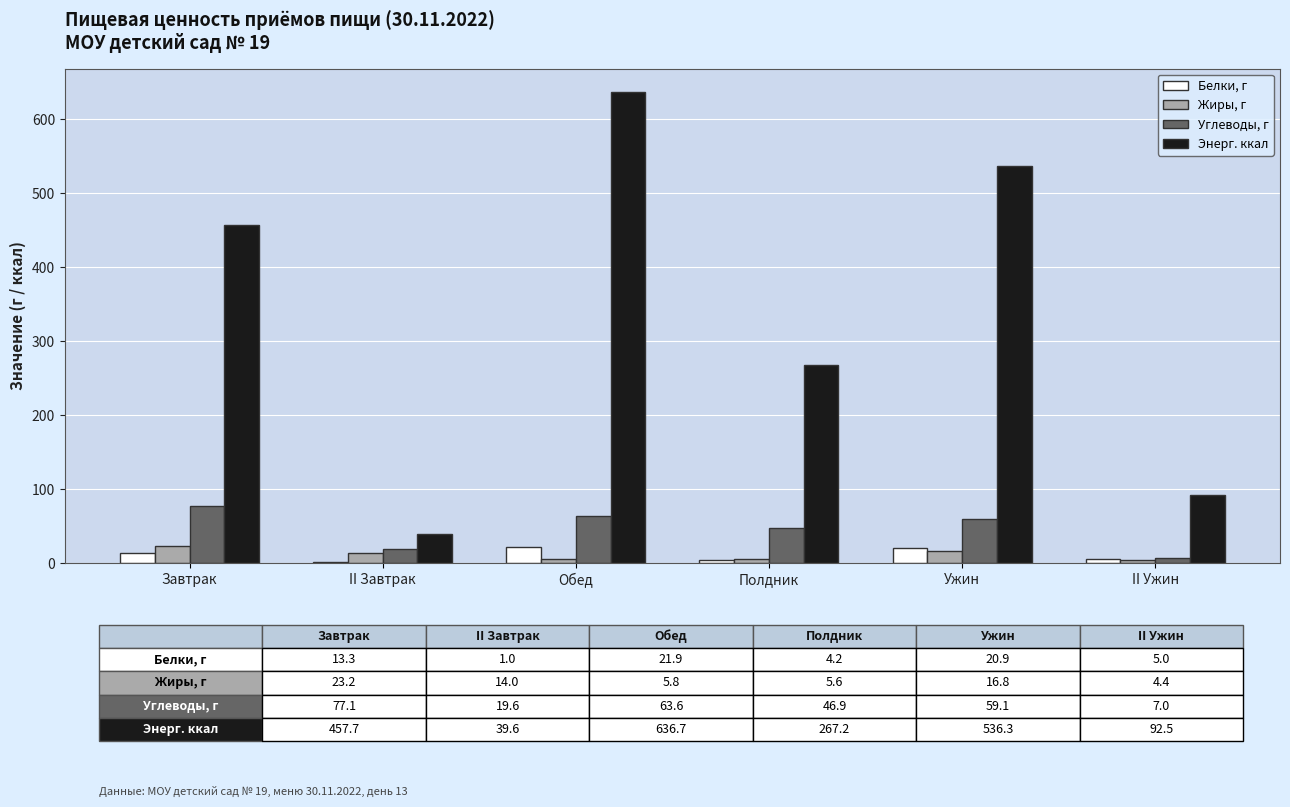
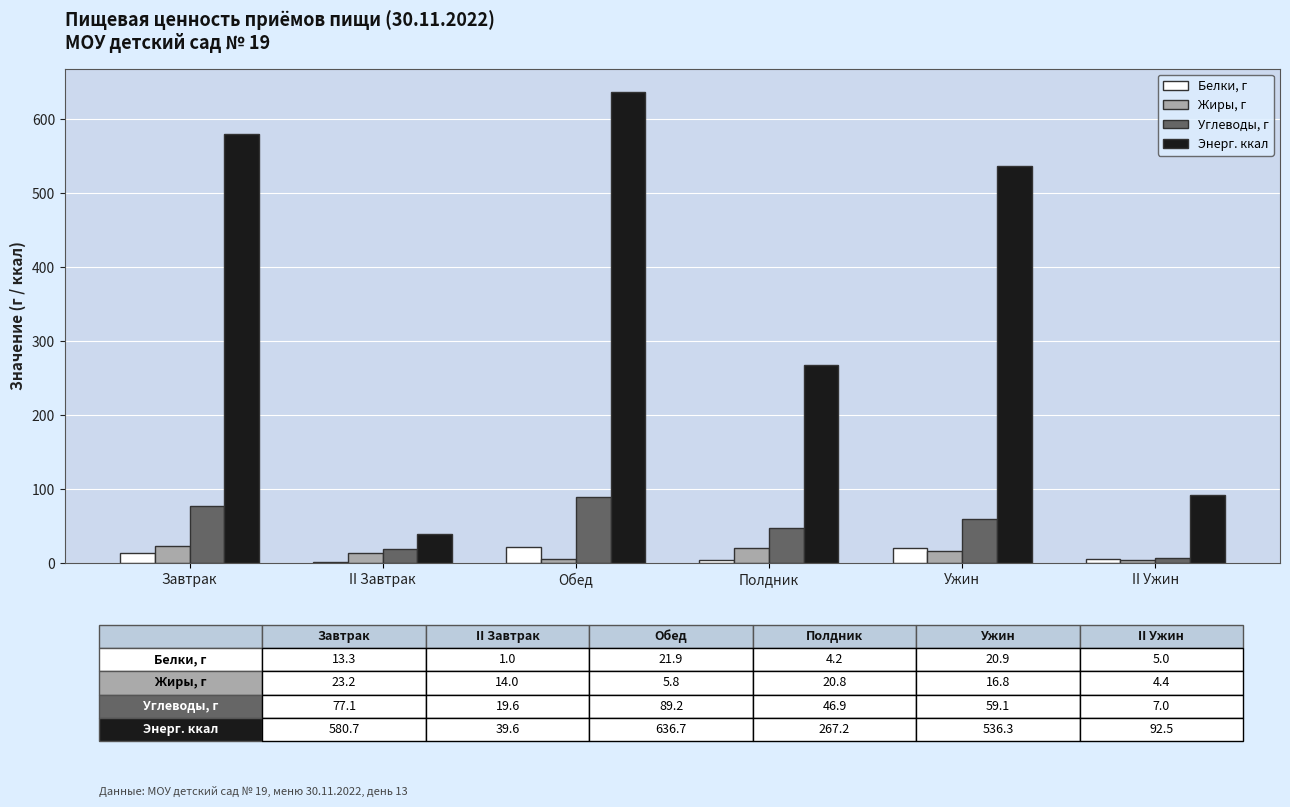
  {
    "Белки, г": {
      "Завтрак": 10,
      "Обед": 20,
      "Полдник": 0,
      "Ужин": 20,
      "II Ужин": 10
    },
    "Жиры, г": {
-     "Полдник": 5.6
+     "Полдник": 20.8
    },
    "Углеводы, г": {
-     "Обед": 63.6
+     "Обед": 89.2
    },
    "Энерг. ккал": {
-     "Завтрак": 457.7
+     "Завтрак": 580.7
    }
  }
